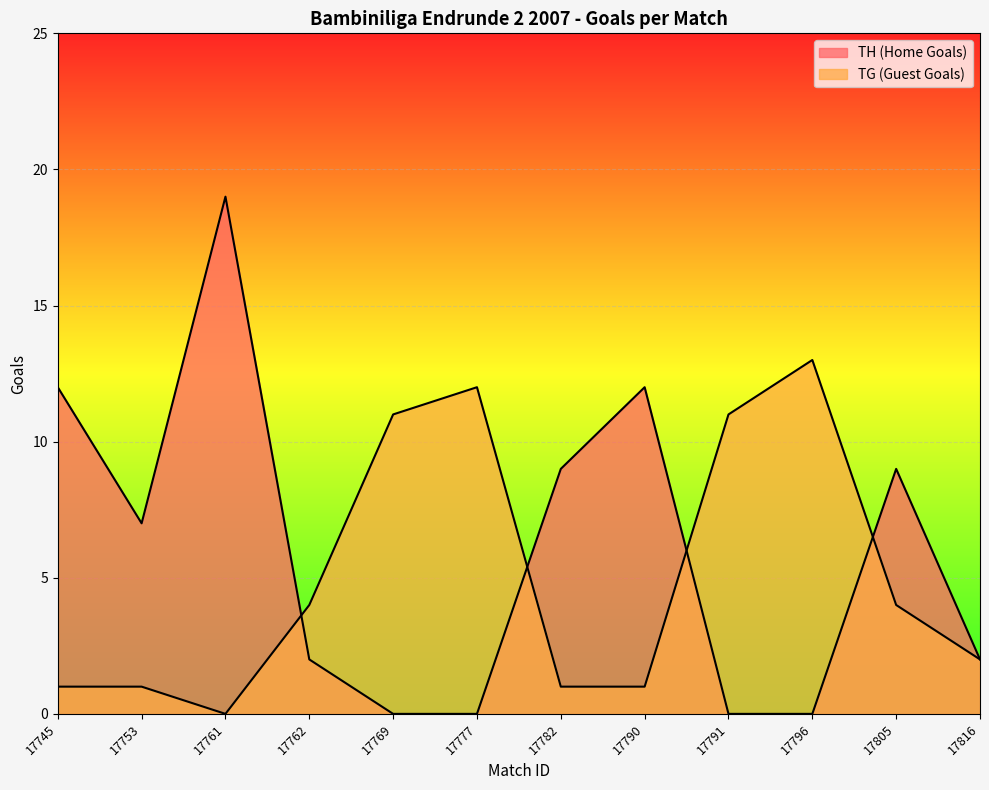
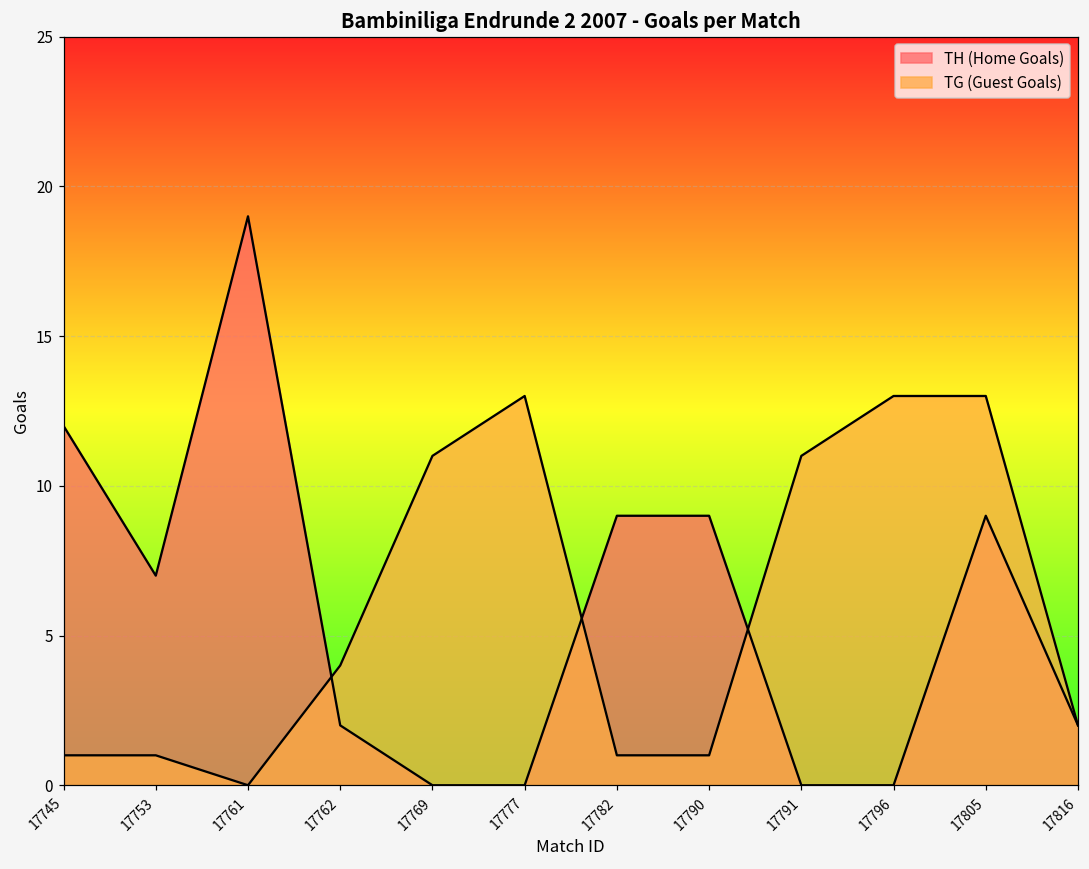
  {
    "TH (Home Goals)": {
      "17745": 12,
      "17753": 7,
      "17761": 19,
      "17762": 2,
      "17769": 0,
      "17777": 0,
      "17782": 9,
-     "17790": 12,
+     "17790": 9,
      "17791": 0,
      "17796": 0,
      "17805": 9
    },
    "TG (Guest Goals)": {
      "17745": 1,
      "17753": 1,
      "17761": 0,
      "17762": 4,
      "17769": 11,
-     "17777": 12,
+     "17777": 13,
      "17782": 1,
      "17790": 1,
      "17791": 11,
      "17796": 13,
-     "17805": 4
+     "17805": 13
    }
  }
